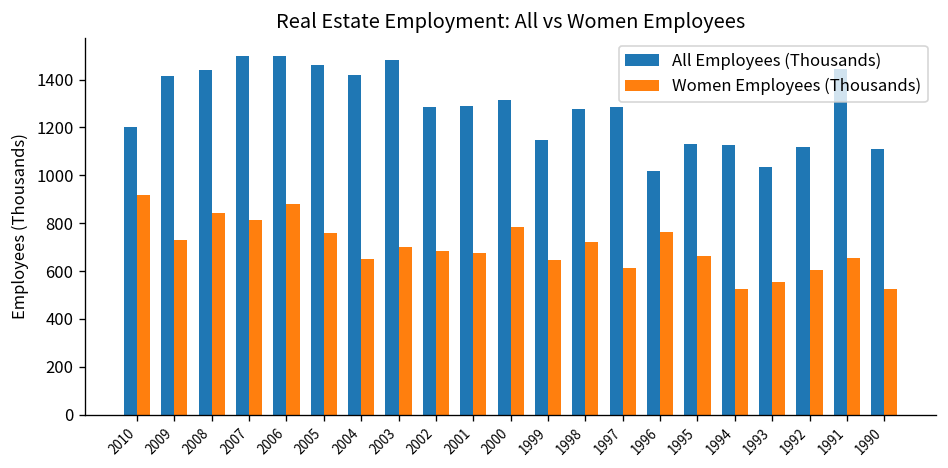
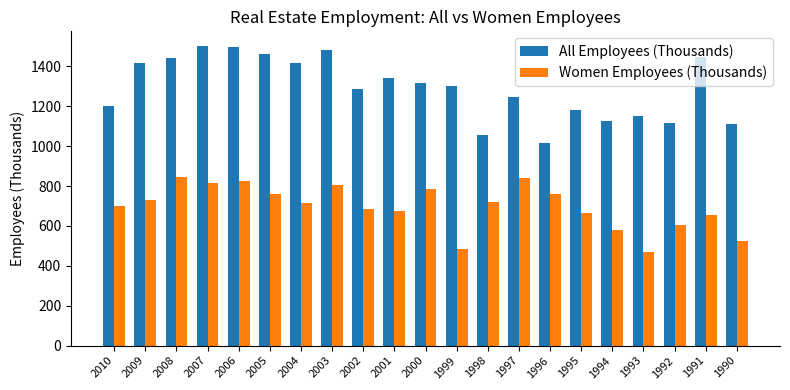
  {
    "All Employees (Thousands)": {
      "2010": 1200,
      "2009": 1420,
      "2008": 1440,
      "2007": 1500,
      "2006": 1500,
      "2005": 1460,
      "2004": 1420,
      "2003": 1480,
      "2002": 1290,
-     "2001": 1290,
+     "2001": 1340,
      "2000": 1320,
-     "1999": 1150,
-     "1998": 1280,
-     "1997": 1280,
+     "1999": 1300,
+     "1998": 1050,
+     "1997": 1240,
      "1996": 1020,
-     "1995": 1130,
+     "1995": 1180,
      "1994": 1130,
-     "1993": 1040,
+     "1993": 1150,
      "1992": 1120,
      "1990": 1110
    },
    "Women Employees (Thousands)": {
-     "2010": 920,
+     "2010": 700,
      "2009": 730,
      "2008": 840,
      "2007": 810,
-     "2006": 880,
+     "2006": 830,
      "2005": 760,
-     "2004": 650,
-     "2003": 700,
+     "2004": 720,
+     "2003": 800,
      "2002": 680,
      "2001": 680,
      "2000": 780,
-     "1999": 650,
+     "1999": 490,
      "1998": 720,
-     "1997": 610,
+     "1997": 840,
      "1996": 760,
      "1995": 660,
-     "1994": 530,
-     "1993": 560,
+     "1994": 580,
+     "1993": 470,
      "1992": 610,
      "1991": 650,
      "1990": 520
    }
  }
